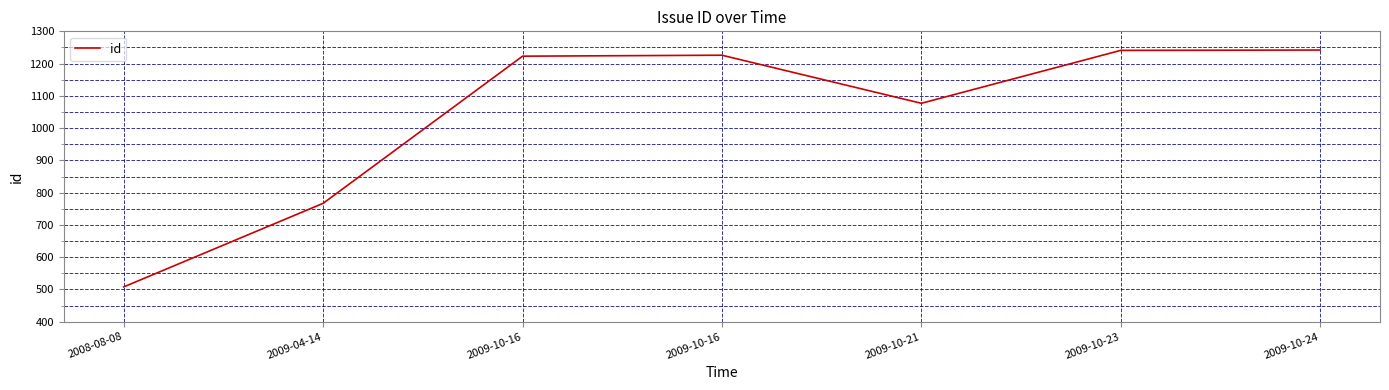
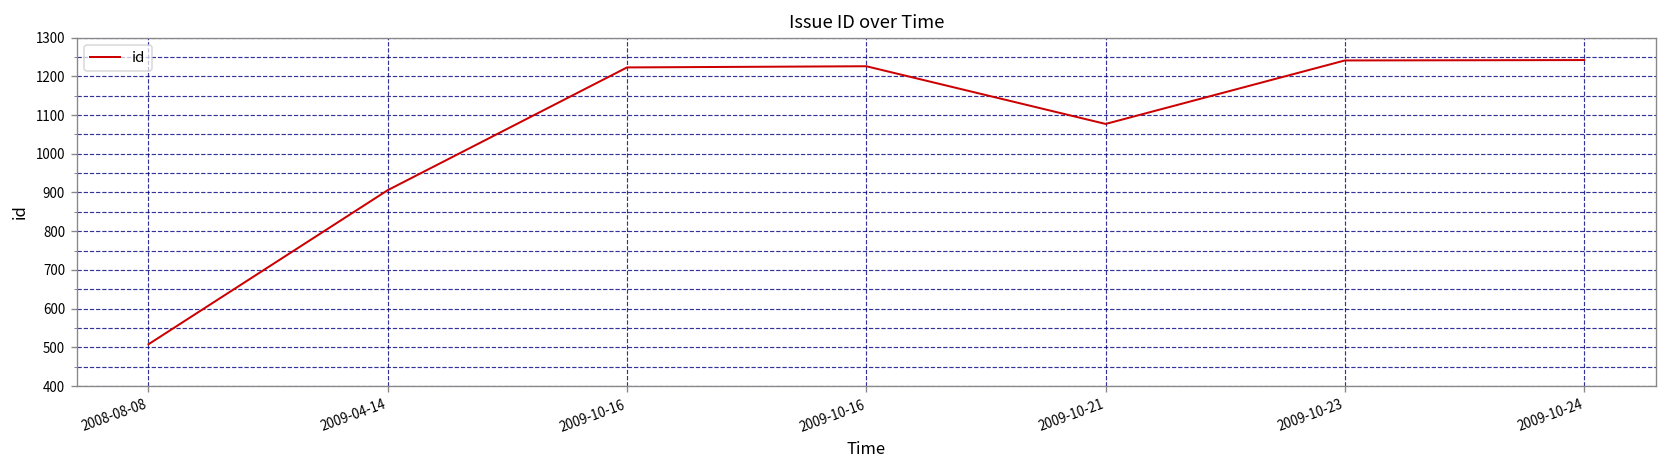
  {
    "2008-08-08": 510,
-   "2009-04-14": 770,
+   "2009-04-14": 910,
    "2009-10-21": 1080,
    "2009-10-23": 1240,
    "2009-10-24": 1240
  }
